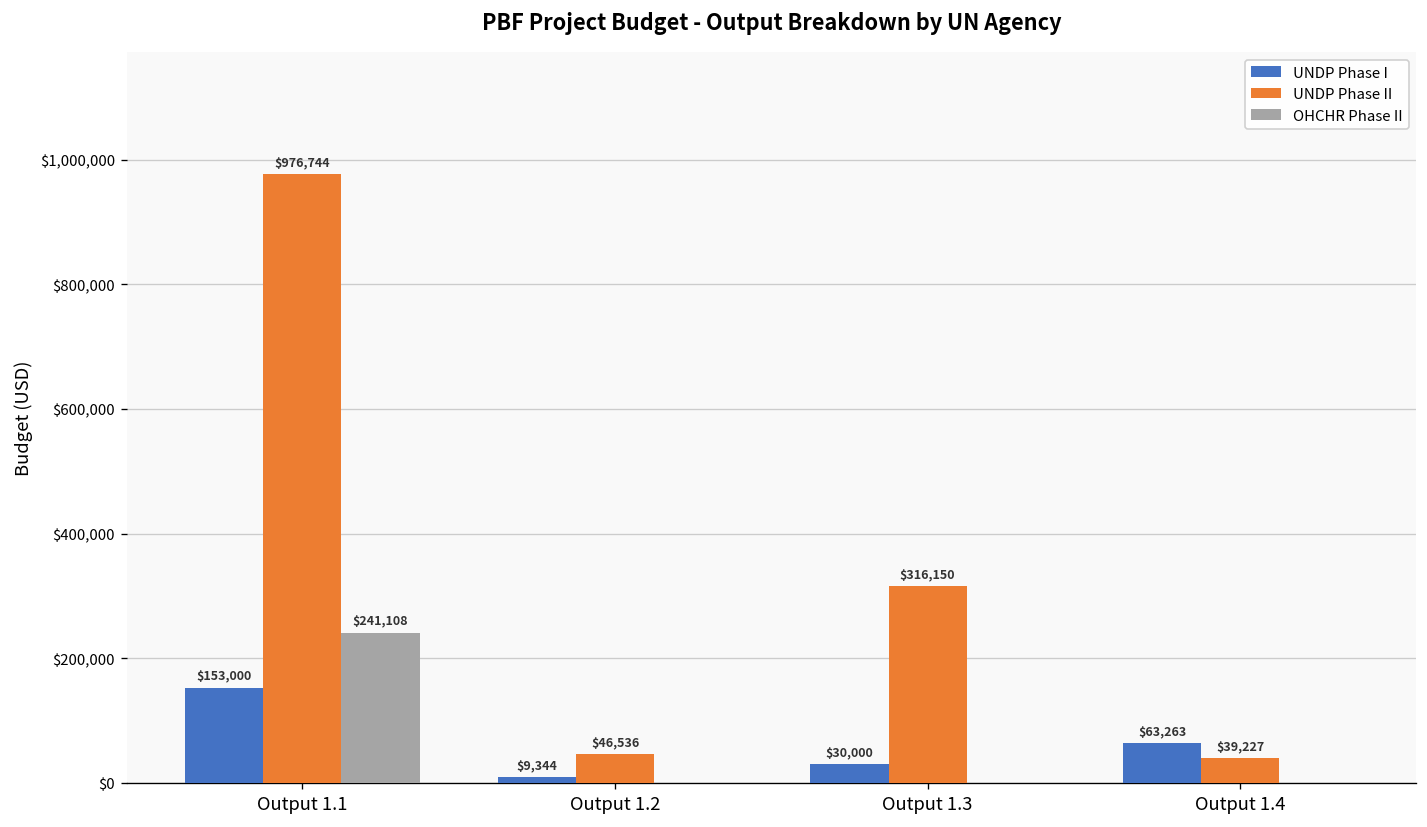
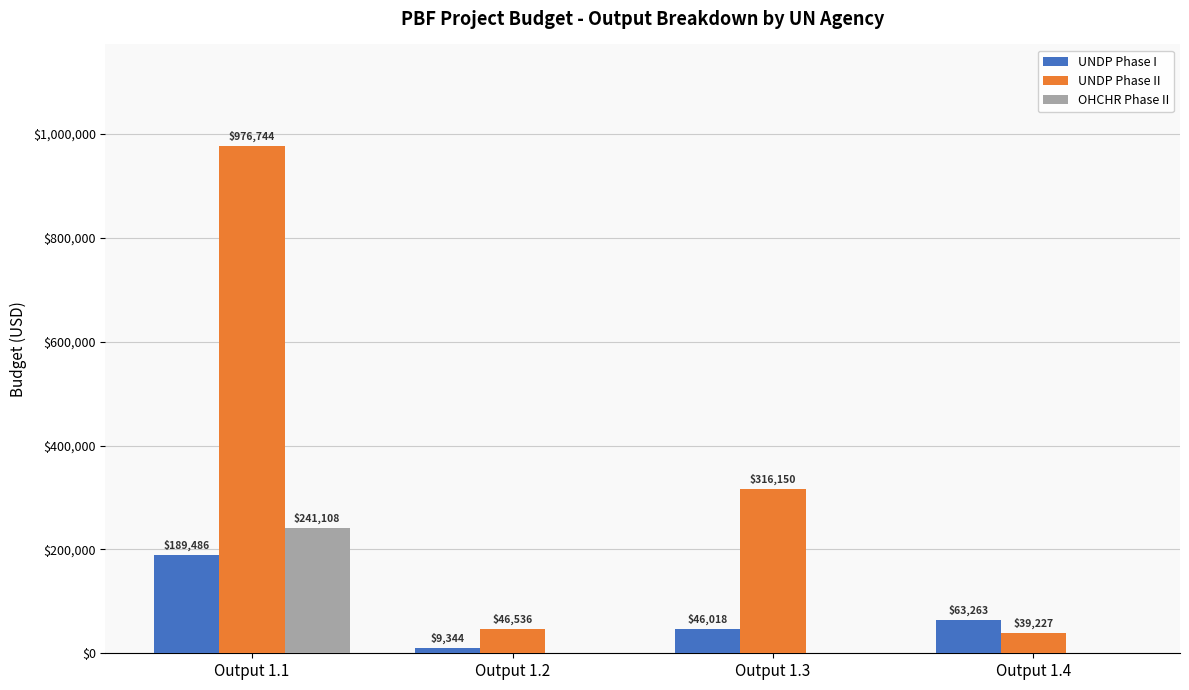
  {
    "UNDP Phase I": {
-     "Output 1.1": "$153,000",
+     "Output 1.1": "$189,486",
      "Output 1.2": "$9,344",
-     "Output 1.3": "$30,000",
+     "Output 1.3": "$46,018",
      "Output 1.4": "$63,263"
    },
    "UNDP Phase II": {
      "Output 1.1": "$976,744",
      "Output 1.2": "$46,536",
      "Output 1.3": "$316,150",
      "Output 1.4": "$39,227"
    },
    "OHCHR Phase II": {
      "Output 1.1": "$241,108"
    }
  }
